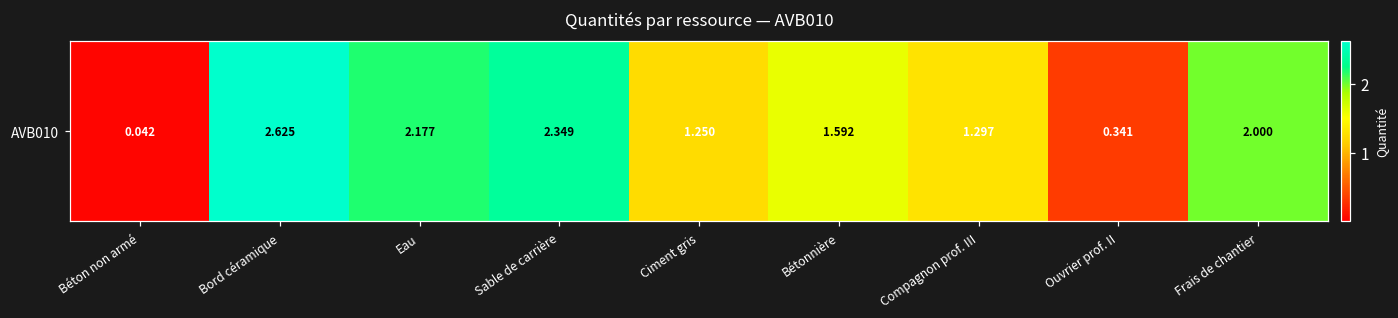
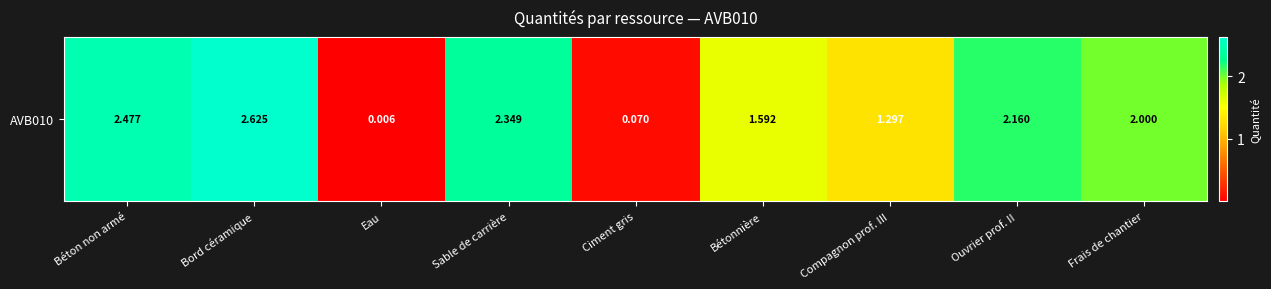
  {
    "AVB010": {
-     "Béton non armé": 0.042,
+     "Béton non armé": 2.477,
      "Bord céramique": 2.625,
-     "Eau": 2.177,
+     "Eau": 0.006,
      "Sable de carrière": 2.349,
-     "Ciment gris": 1.250,
+     "Ciment gris": 0.070,
      "Bétonnière": 1.592,
      "Compagnon prof. III": 1.297,
-     "Ouvrier prof. II": 0.341,
+     "Ouvrier prof. II": 2.160,
      "Frais de chantier": 2.000
    }
  }
